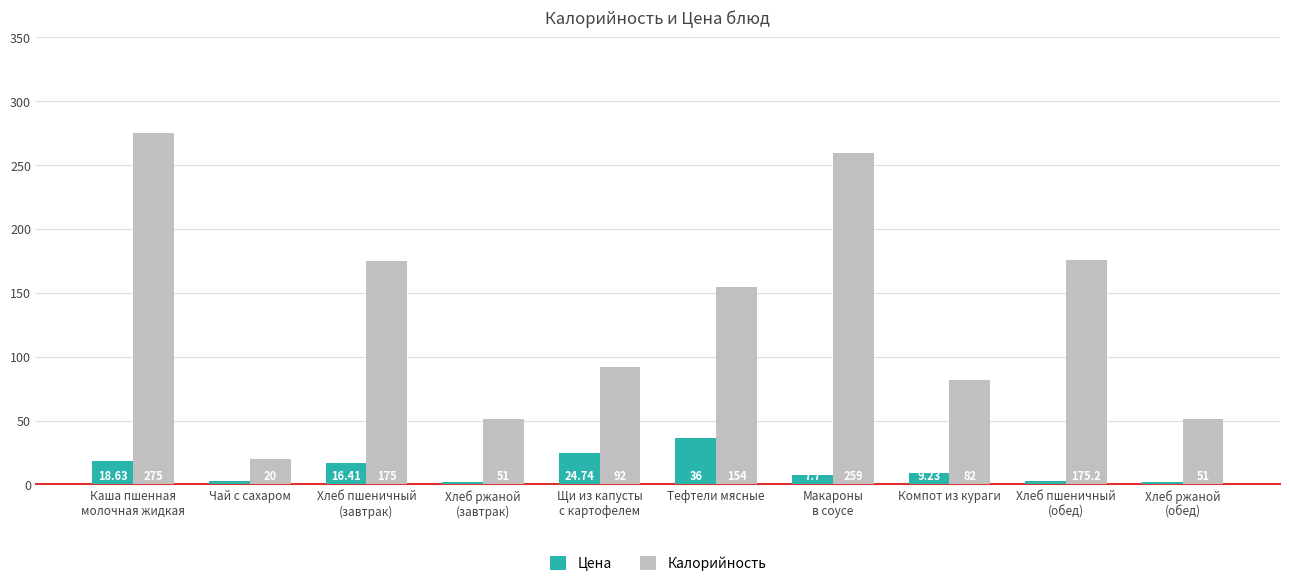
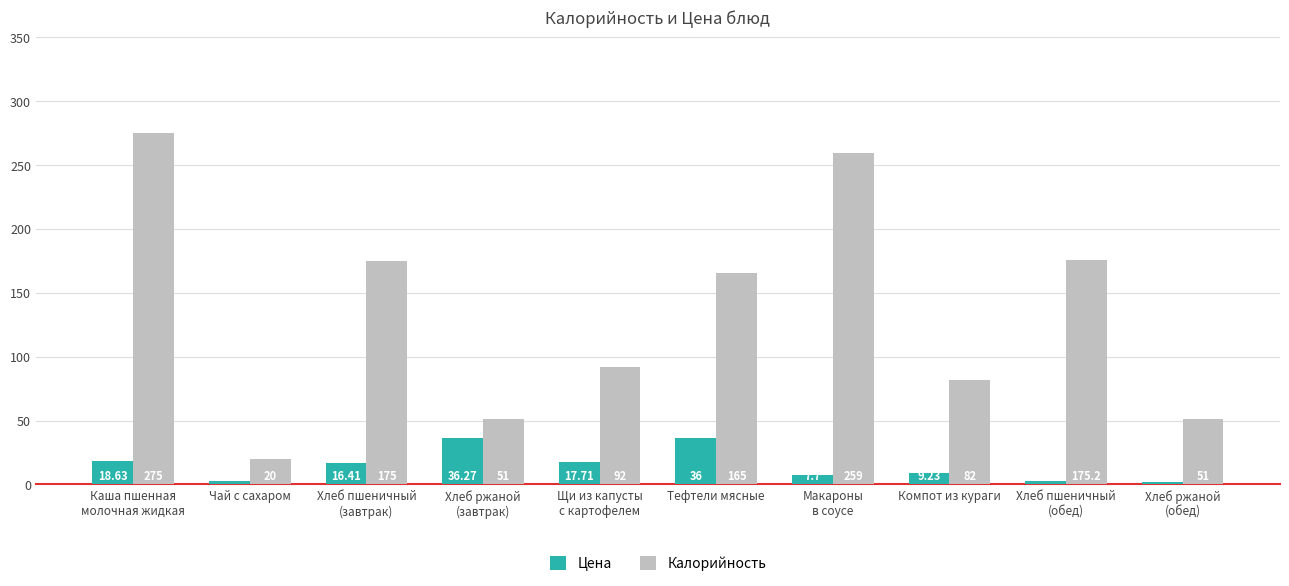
  {
    "Цена": {
      "Каша пшенная молочная жидкая": 18.63,
      "Хлеб пшеничный (завтрак)": 16.41,
-     "Хлеб ржаной (завтрак)": 2,
-     "Щи из капусты с картофелем": 24.74,
+     "Хлеб ржаной (завтрак)": 36,
+     "Щи из капусты с картофелем": 17.71,
      "Тефтели мясные": 36,
      "Макароны в соусе": 7.7,
      "Компот из кураги": 9.23
    },
    "Калорийность": {
      "Каша пшенная молочная жидкая": 275,
      "Чай с сахаром": 20,
      "Хлеб пшеничный (завтрак)": 175,
      "Хлеб ржаной (завтрак)": 51,
      "Щи из капусты с картофелем": 92,
-     "Тефтели мясные": 154,
+     "Тефтели мясные": 165,
      "Макароны в соусе": 259,
      "Компот из кураги": 82,
      "Хлеб пшеничный (обед)": 175.2,
      "Хлеб ржаной (обед)": 51
    }
  }
